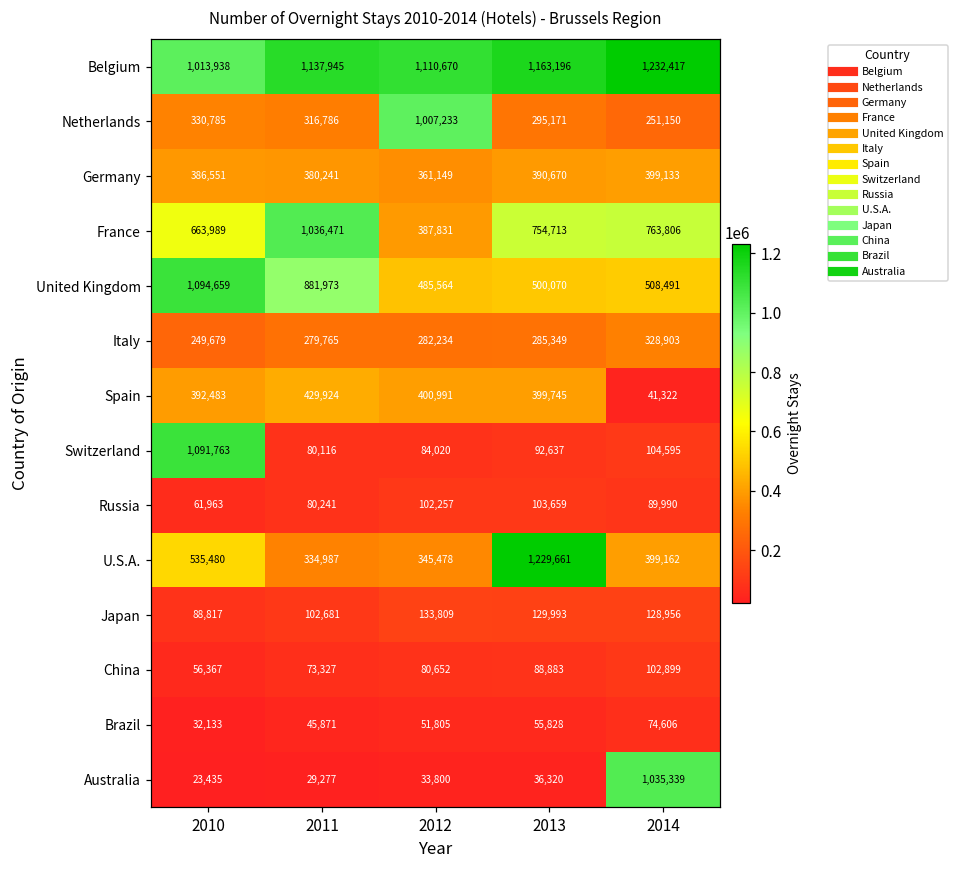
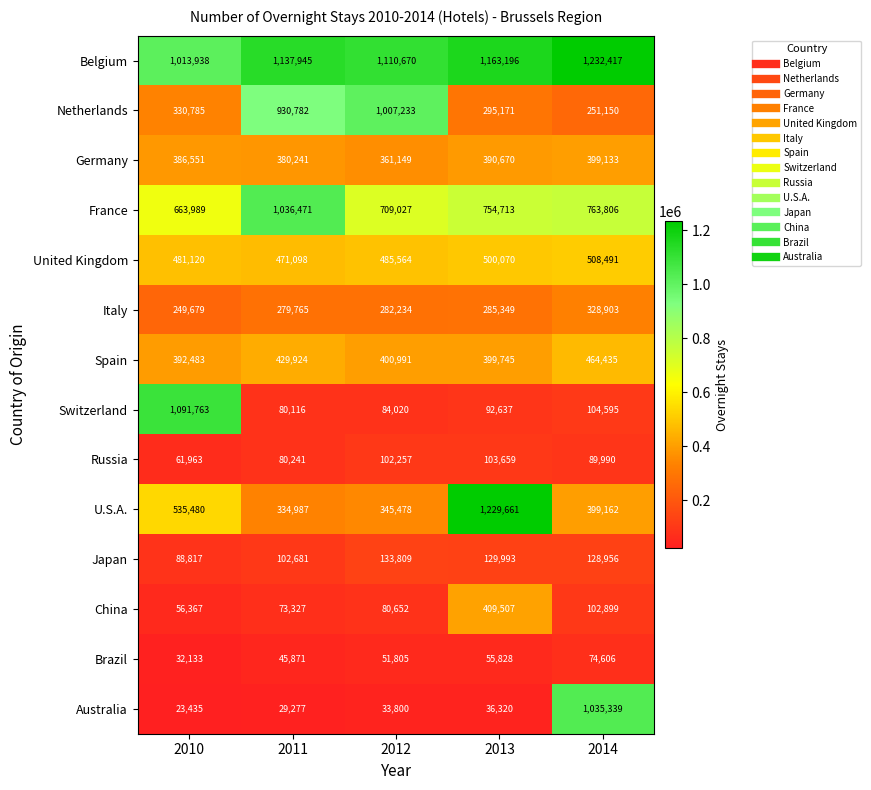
  {
    "Belgium": {
      "2010": "1,013,938",
      "2011": "1,137,945",
      "2012": "1,110,670",
      "2013": "1,163,196",
      "2014": "1,232,417"
    },
    "Netherlands": {
      "2010": "330,785",
-     "2011": "316,786",
+     "2011": "930,782",
      "2012": "1,007,233",
      "2013": "295,171",
      "2014": "251,150"
    },
    "Germany": {
      "2010": "386,551",
      "2011": "380,241",
      "2012": "361,149",
      "2013": "390,670",
      "2014": "399,133"
    },
    "France": {
      "2010": "663,989",
      "2011": "1,036,471",
-     "2012": "387,831",
+     "2012": "709,027",
      "2013": "754,713",
      "2014": "763,806"
    },
    "United Kingdom": {
-     "2010": "1,094,659",
-     "2011": "881,973",
+     "2010": "481,120",
+     "2011": "471,098",
      "2012": "485,564",
      "2013": "500,070",
      "2014": "508,491"
    },
    "Italy": {
      "2010": "249,679",
      "2011": "279,765",
      "2012": "282,234",
      "2013": "285,349",
      "2014": "328,903"
    },
    "Spain": {
      "2010": "392,483",
      "2011": "429,924",
      "2012": "400,991",
      "2013": "399,745",
-     "2014": "41,322"
+     "2014": "464,435"
    },
    "Switzerland": {
      "2010": "1,091,763",
      "2011": "80,116",
      "2012": "84,020",
      "2013": "92,637",
      "2014": "104,595"
    },
    "Russia": {
      "2010": "61,963",
      "2011": "80,241",
      "2012": "102,257",
      "2013": "103,659",
      "2014": "89,990"
    },
    "U.S.A.": {
      "2010": "535,480",
      "2011": "334,987",
      "2012": "345,478",
      "2013": "1,229,661",
      "2014": "399,162"
    },
    "Japan": {
      "2010": "88,817",
      "2011": "102,681",
      "2012": "133,809",
      "2013": "129,993",
      "2014": "128,956"
    },
    "China": {
      "2010": "56,367",
      "2011": "73,327",
      "2012": "80,652",
-     "2013": "88,883",
+     "2013": "409,507",
      "2014": "102,899"
    },
    "Brazil": {
      "2010": "32,133",
      "2011": "45,871",
      "2012": "51,805",
      "2013": "55,828",
      "2014": "74,606"
    },
    "Australia": {
      "2010": "23,435",
      "2011": "29,277",
      "2012": "33,800",
      "2013": "36,320",
      "2014": "1,035,339"
    }
  }
